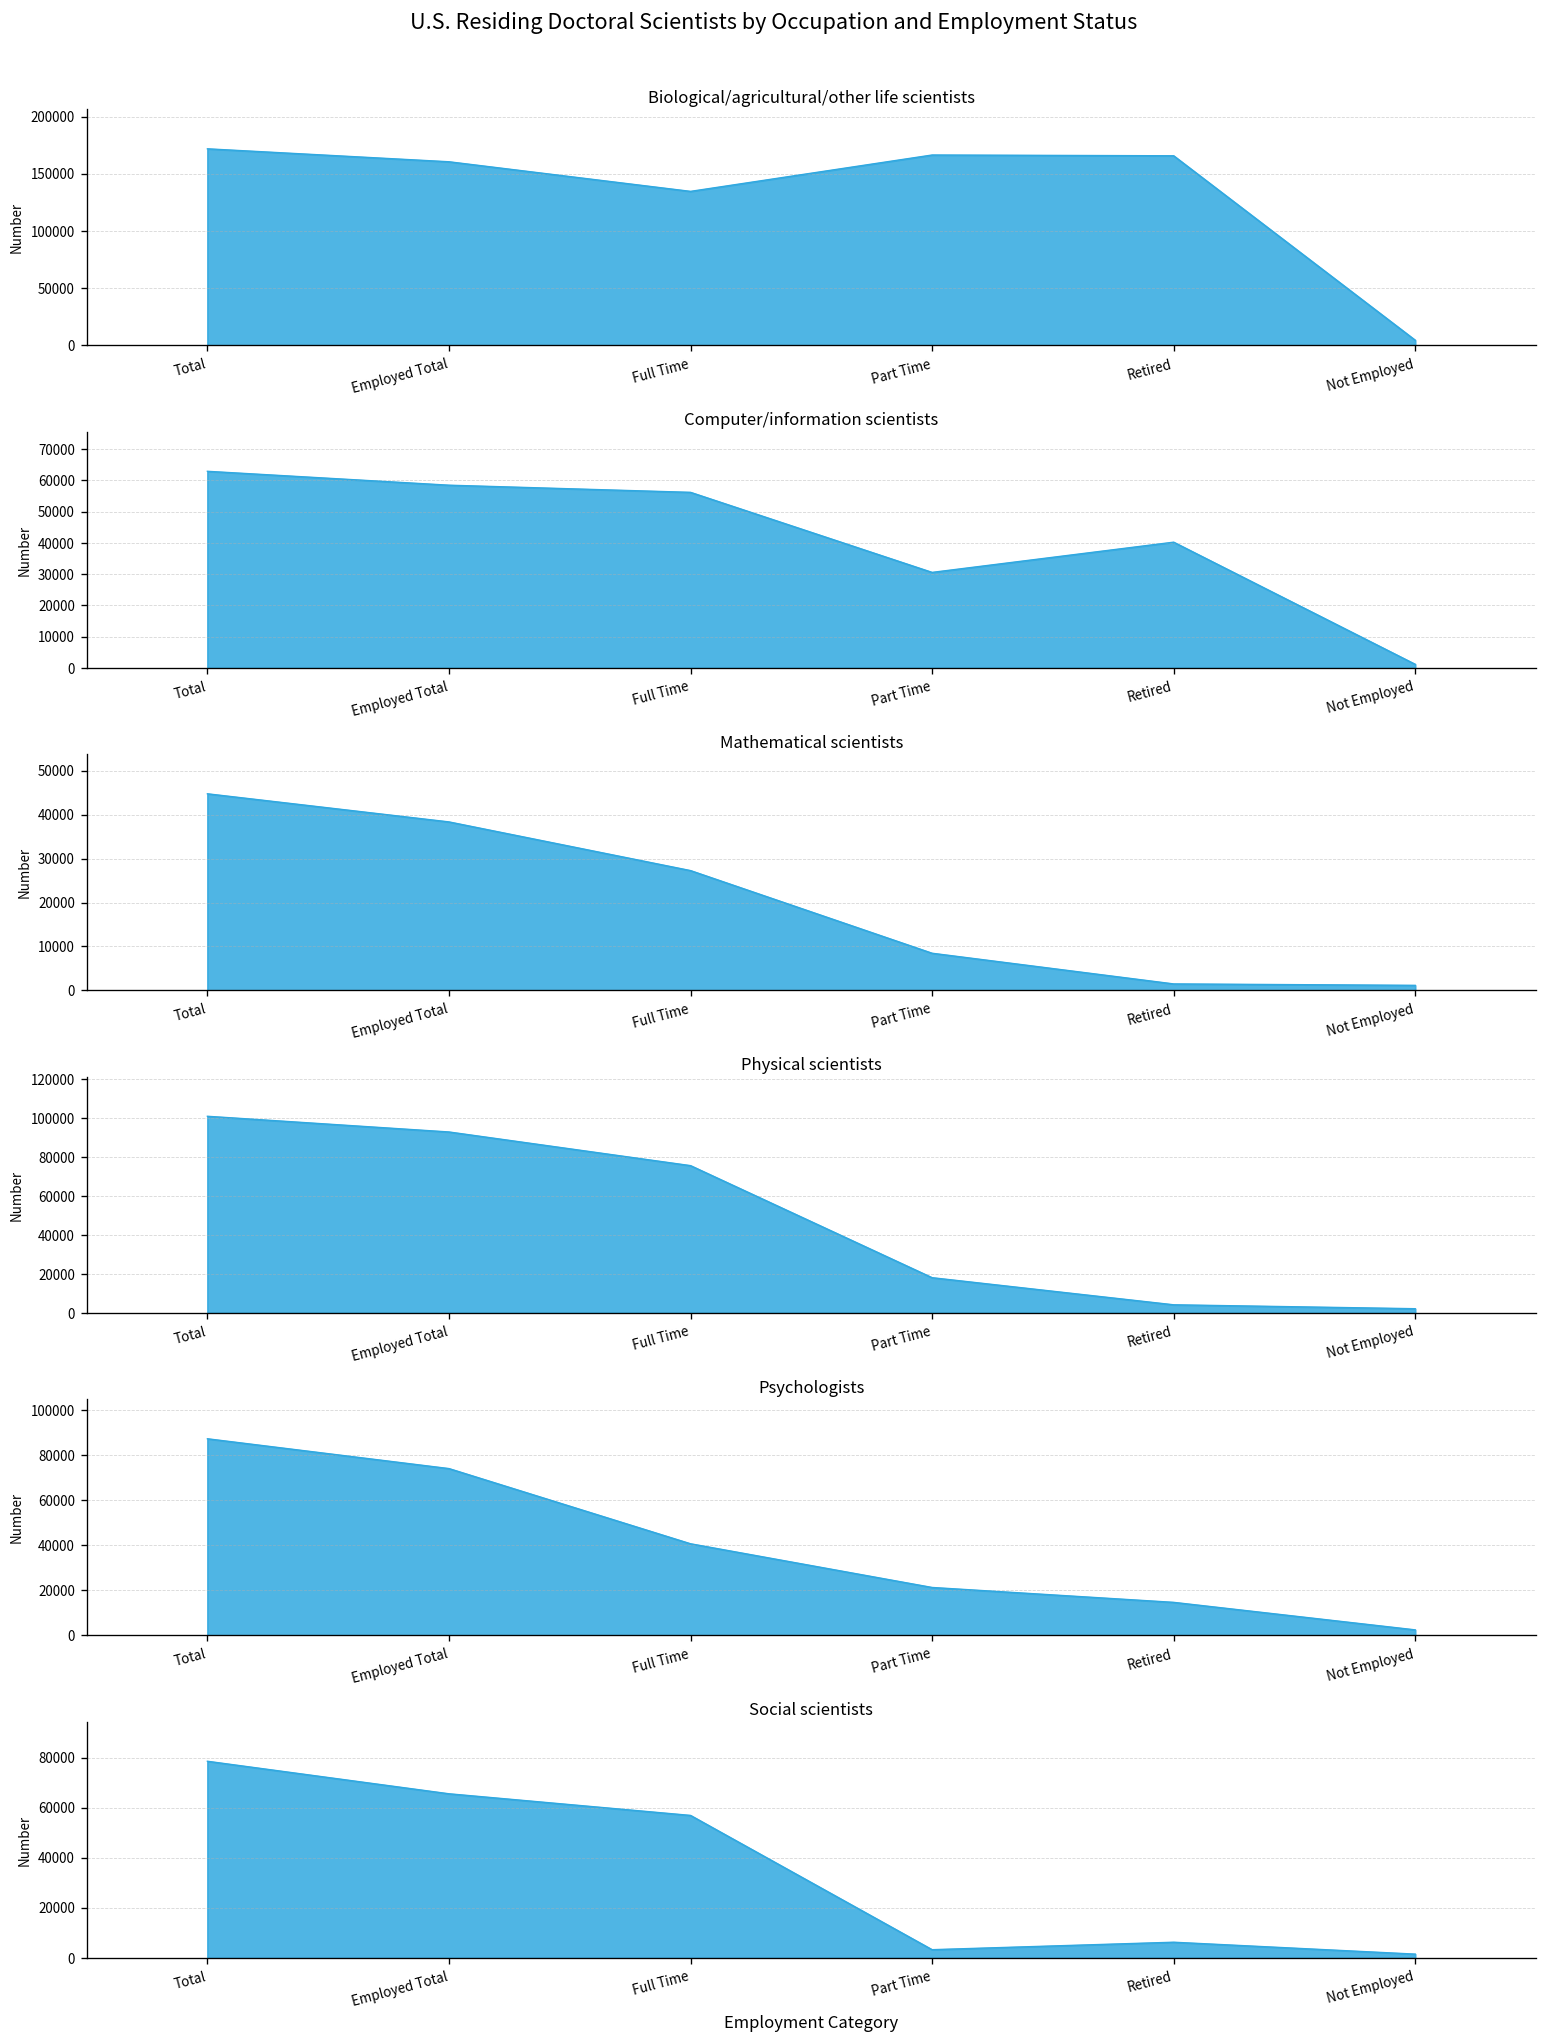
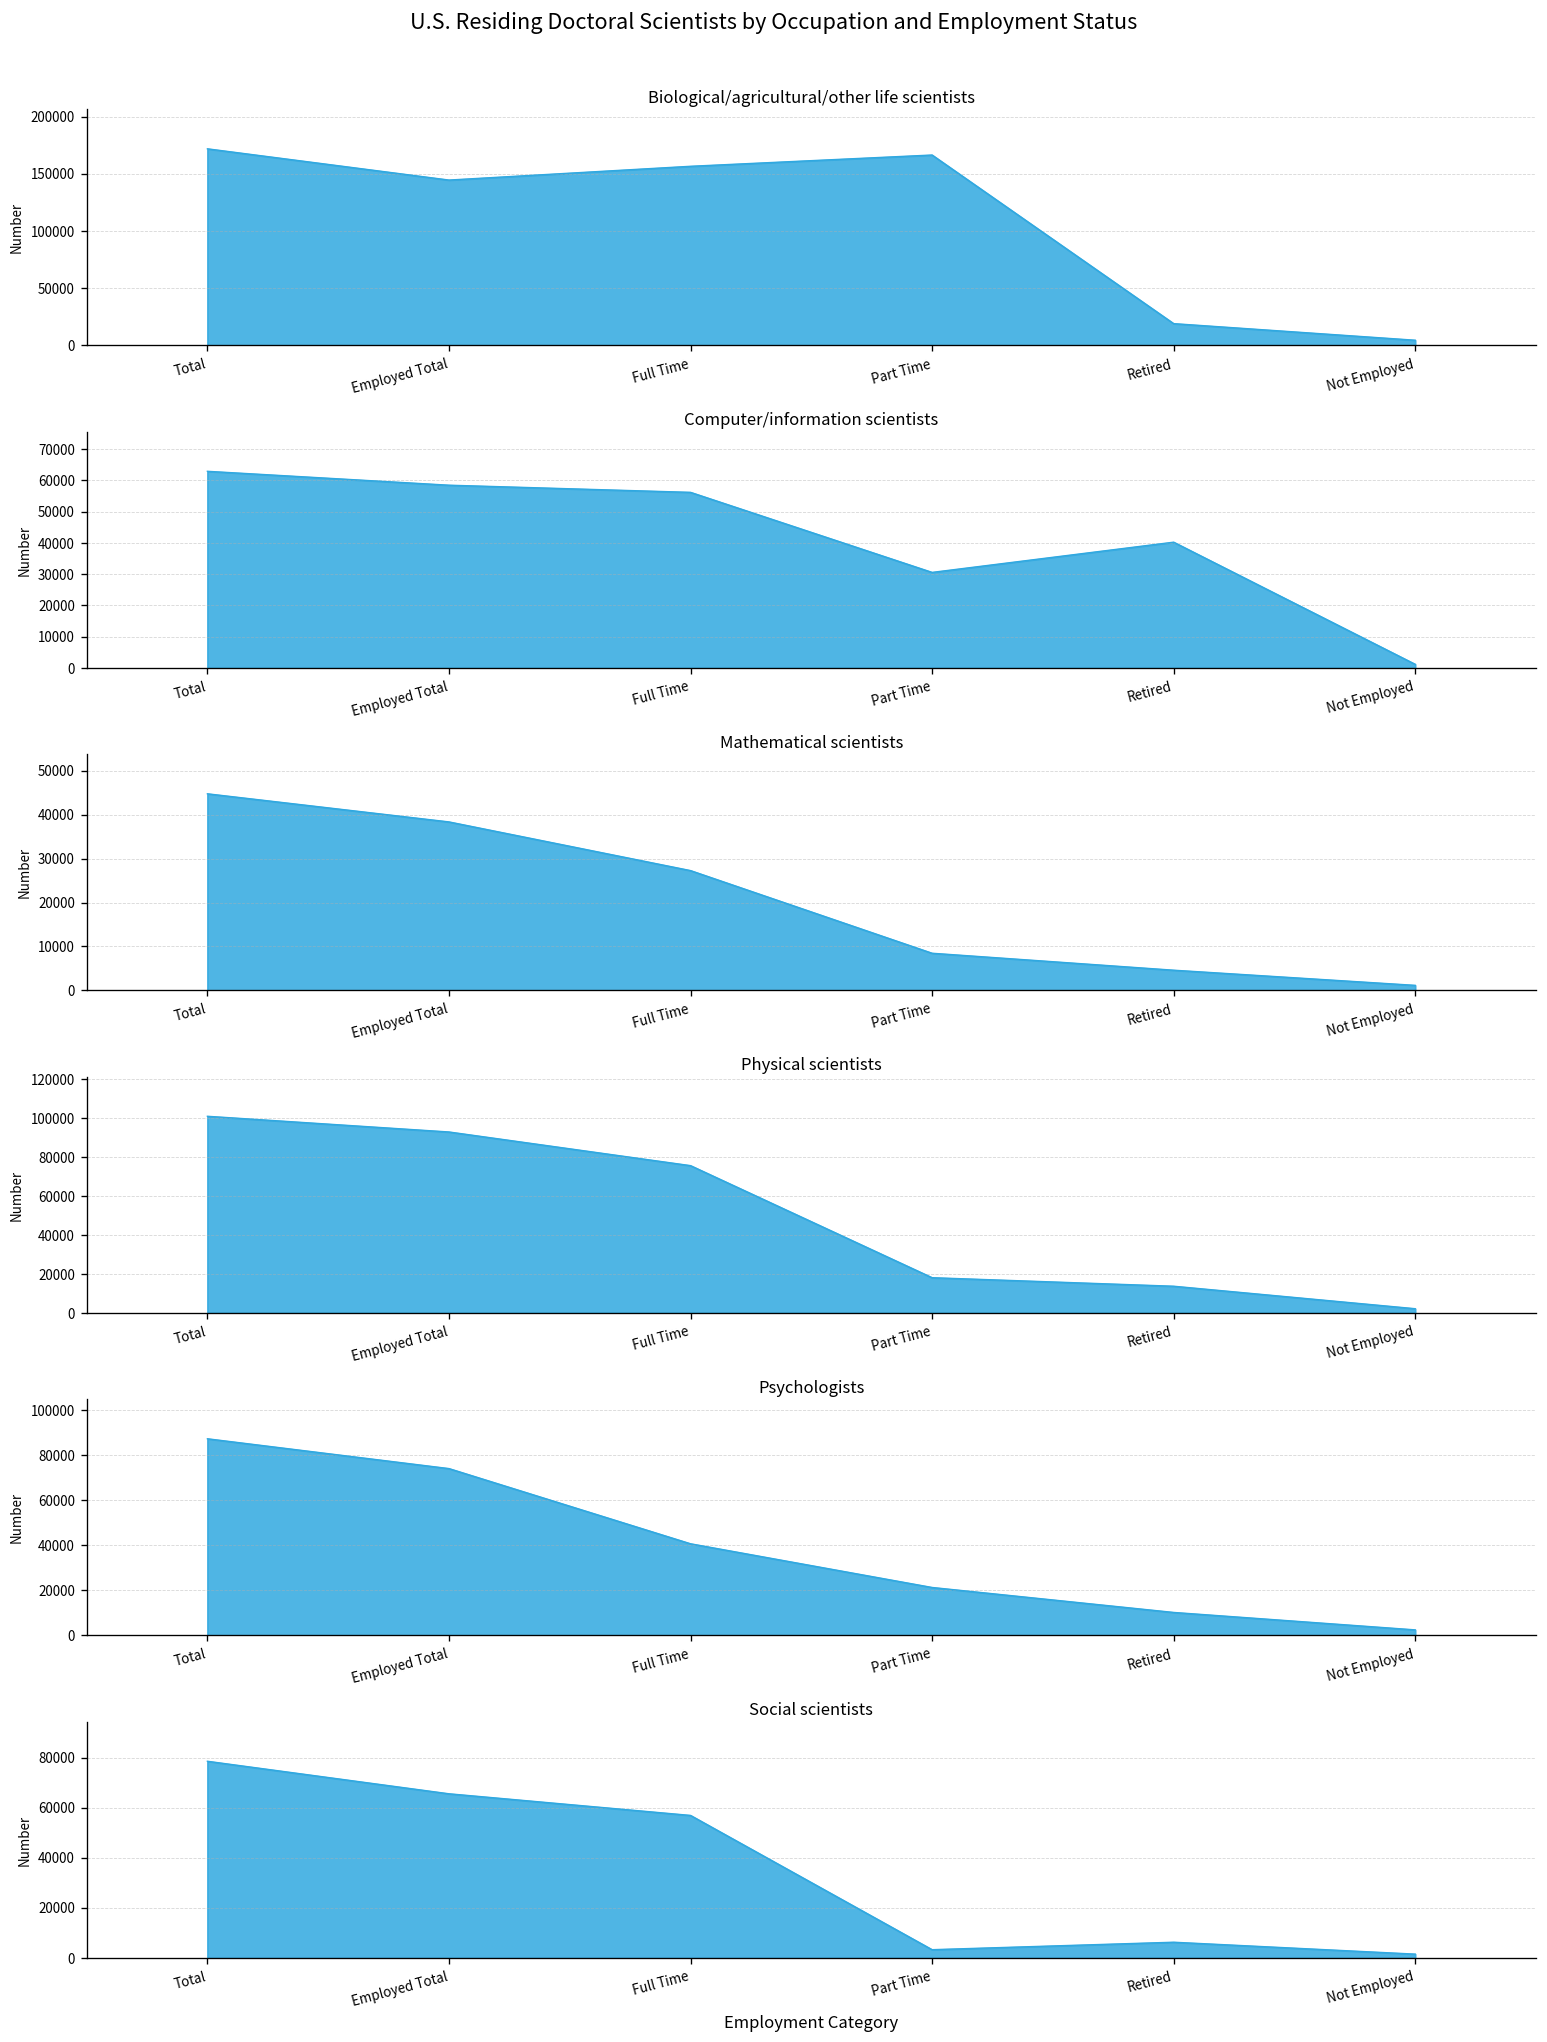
  {
    "Biological/agricultural/other life scientists": {
      "Total": 170000,
-     "Employed Total": 160000,
-     "Full Time": 130000,
+     "Employed Total": 140000,
+     "Full Time": 160000,
      "Part Time": 170000,
-     "Retired": 170000,
+     "Retired": 20000,
      "Not Employed": 0
    },
    "Computer/information scientists": {
      "Total": 63000,
      "Employed Total": 58000,
      "Full Time": 56000,
      "Part Time": 31000,
      "Retired": 40000,
      "Not Employed": 1000
    },
    "Mathematical scientists": {
      "Total": 45000,
      "Employed Total": 38000,
      "Full Time": 27000,
      "Part Time": 8000,
-     "Retired": 1000,
+     "Retired": 5000,
      "Not Employed": 1000
    },
    "Physical scientists": {
      "Total": 101000,
      "Employed Total": 93000,
      "Full Time": 76000,
      "Part Time": 18000,
-     "Retired": 4000,
+     "Retired": 14000,
      "Not Employed": 2000
    },
    "Psychologists": {
      "Total": 87000,
      "Employed Total": 74000,
      "Full Time": 41000,
      "Part Time": 21000,
-     "Retired": 15000,
+     "Retired": 10000,
      "Not Employed": 2000
    },
    "Social scientists": {
      "Total": 79000,
      "Employed Total": 66000,
      "Full Time": 57000,
      "Part Time": 3000,
      "Retired": 6000,
      "Not Employed": 2000
    }
  }
